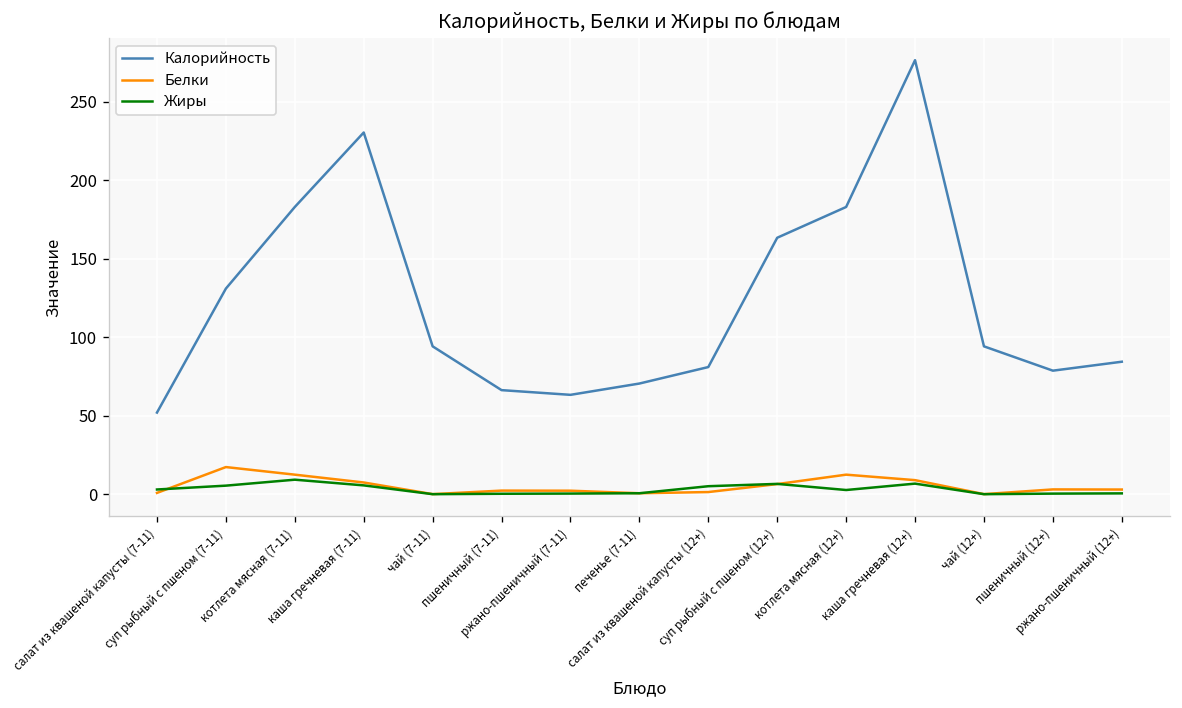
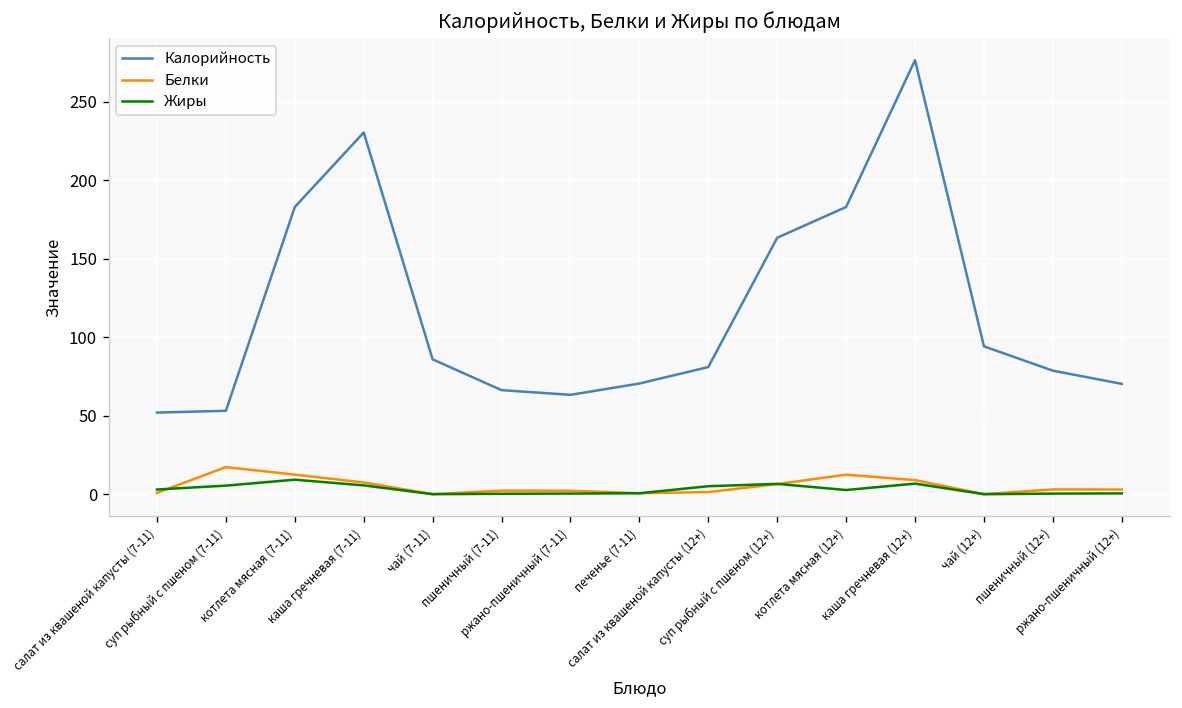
  {
    "Калорийность": {
      "салат из квашеной капусты (7-11)": 52,
-     "суп рыбный с пшеном (7-11)": 131,
+     "суп рыбный с пшеном (7-11)": 53,
      "котлета мясная (7-11)": 183,
      "каша гречневая (7-11)": 230,
-     "чай (7-11)": 94,
+     "чай (7-11)": 86,
      "пшеничный (7-11)": 66,
      "ржано-пшеничный (7-11)": 63,
      "печенье (7-11)": 71,
      "салат из квашеной капусты (12+)": 81,
      "суп рыбный с пшеном (12+)": 163,
      "котлета мясная (12+)": 183,
      "каша гречневая (12+)": 277,
      "чай (12+)": 94,
      "пшеничный (12+)": 79,
-     "ржано-пшеничный (12+)": 84
+     "ржано-пшеничный (12+)": 70
    },
    "Белки": {
      "салат из квашеной капусты (7-11)": 1,
      "суп рыбный с пшеном (7-11)": 17,
      "котлета мясная (7-11)": 12,
      "пшеничный (7-11)": 2,
      "салат из квашеной капусты (12+)": 1,
      "котлета мясная (12+)": 12,
      "каша гречневая (12+)": 9,
      "пшеничный (12+)": 3,
      "ржано-пшеничный (12+)": 3
    },
    "Жиры": {
      "салат из квашеной капусты (7-11)": 3,
      "суп рыбный с пшеном (7-11)": 5,
      "котлета мясная (7-11)": 9,
      "пшеничный (7-11)": 0,
      "салат из квашеной капусты (12+)": 5,
      "котлета мясная (12+)": 3,
      "каша гречневая (12+)": 7,
      "пшеничный (12+)": 0,
      "ржано-пшеничный (12+)": 1
    }
  }
